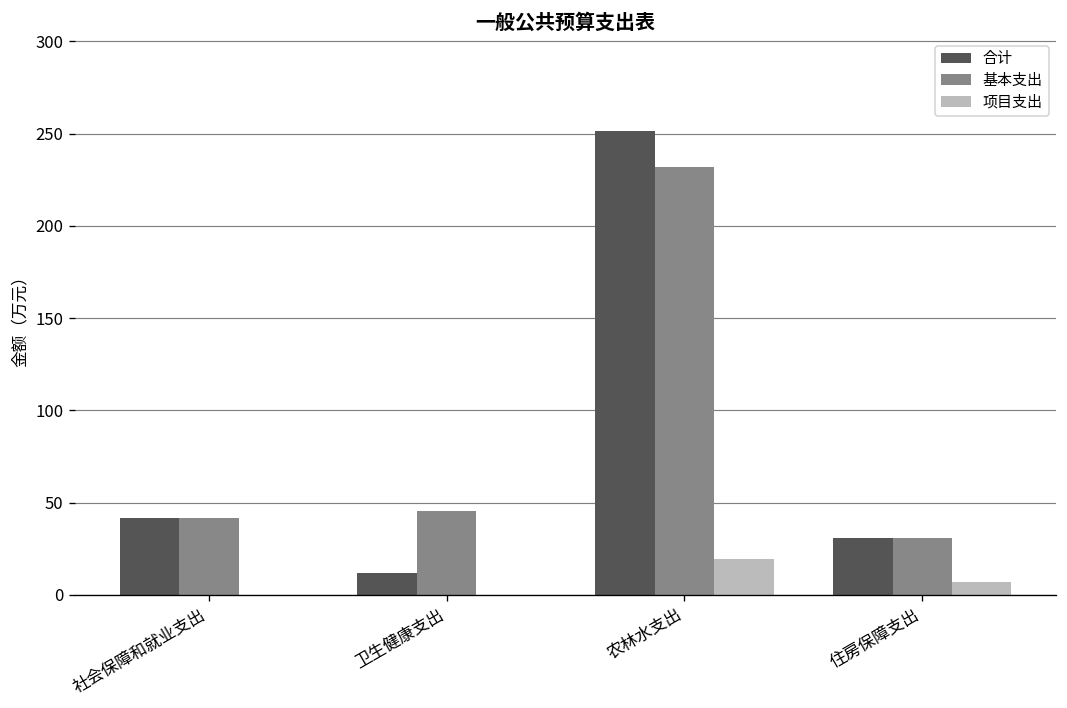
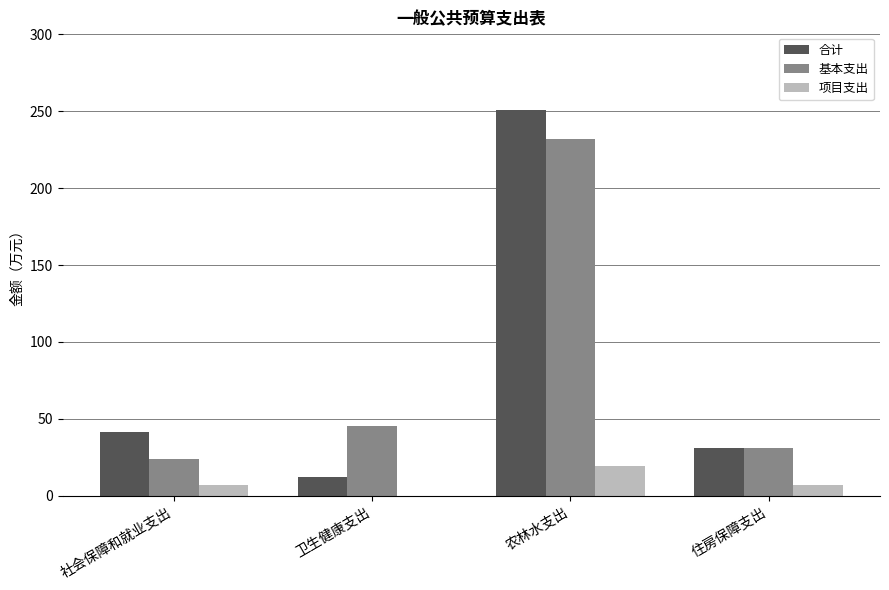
  {
    "合计": {
      "社会保障和就业支出": 42,
      "卫生健康支出": 12,
      "农林水支出": 251,
      "住房保障支出": 31
    },
    "基本支出": {
-     "社会保障和就业支出": 42,
+     "社会保障和就业支出": 24,
      "卫生健康支出": 46,
      "农林水支出": 232,
      "住房保障支出": 31
    },
    "项目支出": {
-     "社会保障和就业支出": 0,
+     "社会保障和就业支出": 7,
      "卫生健康支出": 0,
      "农林水支出": 19,
      "住房保障支出": 7
    }
  }
